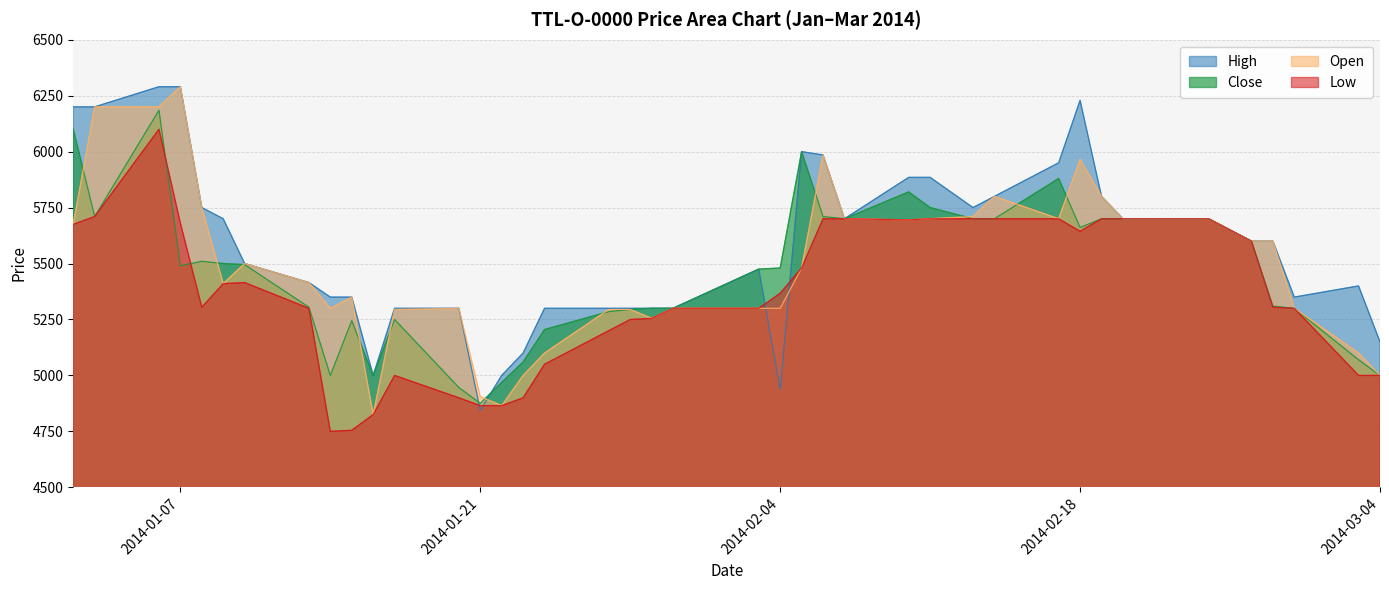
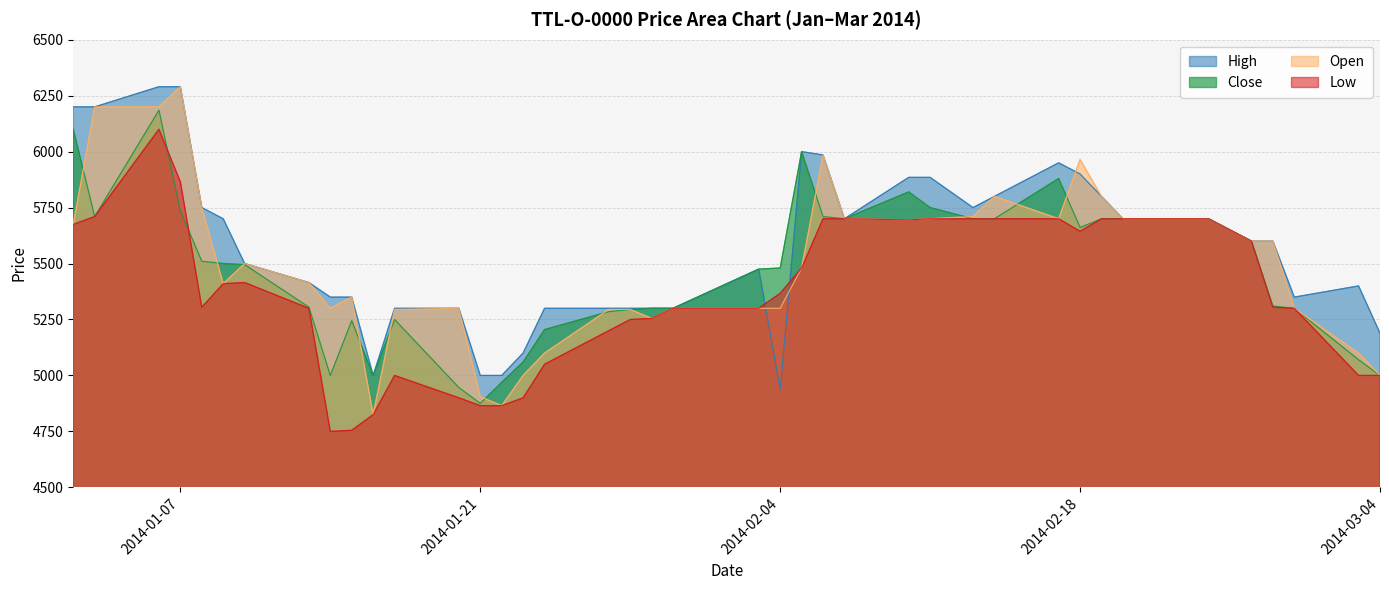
  {
    "High": {
-     "2014-01-21": 4840,
+     "2014-01-21": 5000,
      "2014-02-04": 4940,
-     "2014-02-18": 6230,
-     "2014-03-04": 5150
+     "2014-02-18": 5900,
+     "2014-03-04": 5190
    },
    "Close": {
-     "2014-01-07": 5490,
+     "2014-01-07": 5740,
      "2014-02-04": 5480,
      "2014-02-18": 5660
    },
    "Open": {
      "2014-01-21": 4910,
      "2014-02-04": 5300,
      "2014-02-18": 5970
    },
    "Low": {
-     "2014-01-07": 5680,
+     "2014-01-07": 5870,
      "2014-02-04": 5370,
      "2014-02-18": 5640
    }
  }
